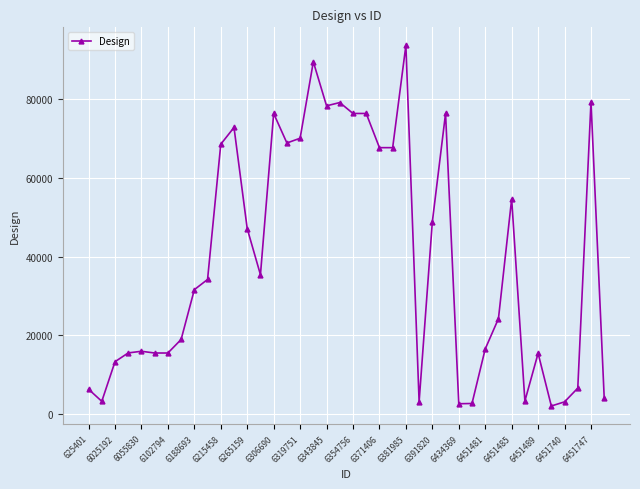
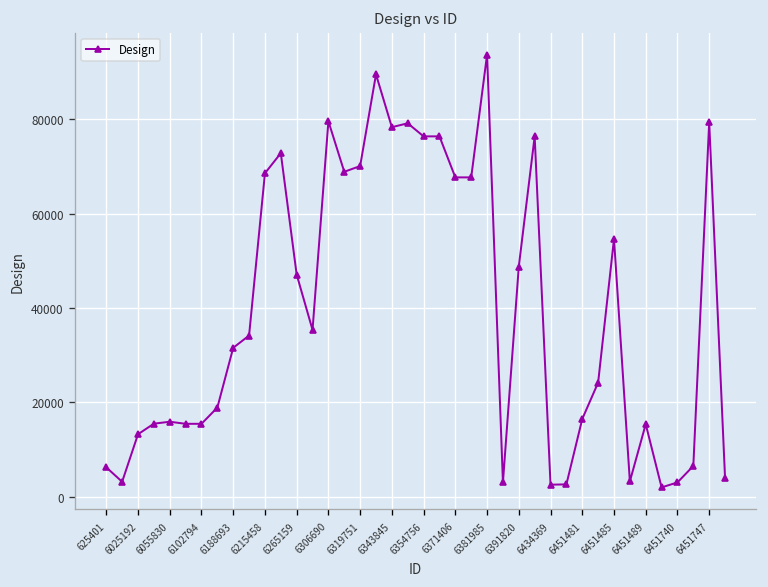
  {
    "625401": 6000,
    "6025192": 13000,
    "6055830": 16000,
    "6102794": 15000,
    "6188693": 32000,
    "6215458": 69000,
    "6265159": 47000,
-   "6306690": 76000,
+   "6306690": 80000,
    "6319751": 70000,
    "6343845": 78000,
    "6354756": 76000,
    "6371406": 68000,
    "6381985": 94000,
    "6391820": 49000,
    "6434369": 3000,
    "6451481": 16000,
    "6451485": 55000,
    "6451489": 15000,
    "6451740": 3000,
    "6451747": 79000
  }
